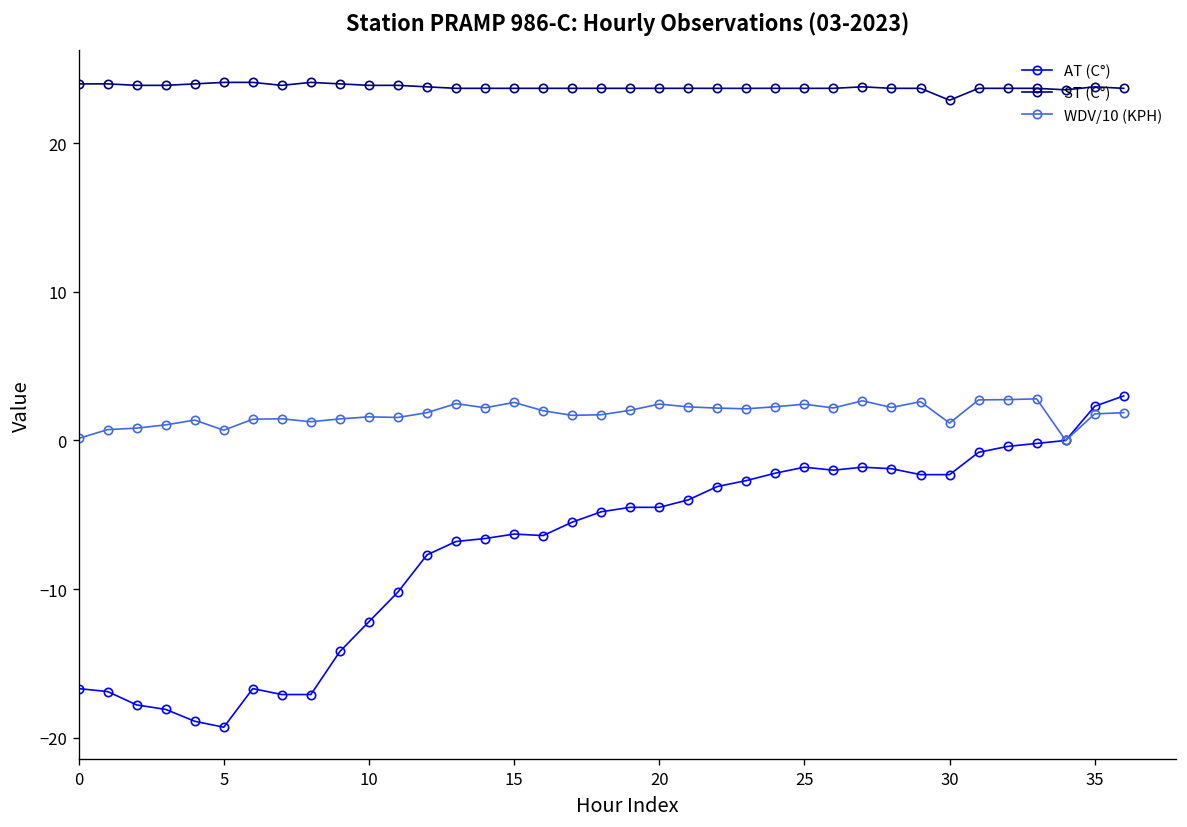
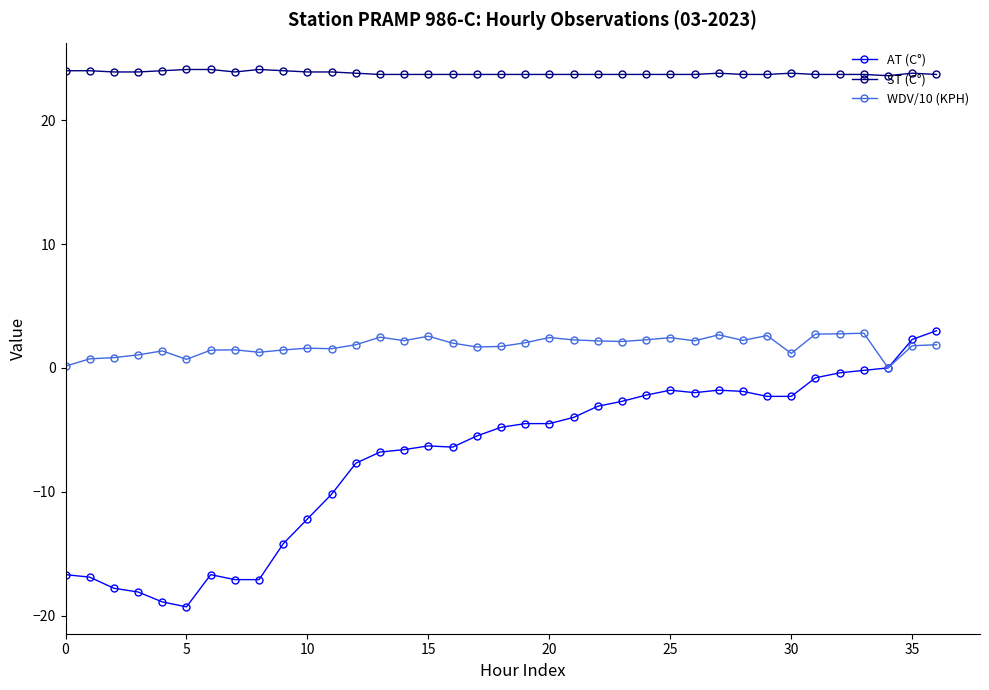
  {
    "AT (C°)": {
      "0": -16.7,
      "5": -19.3,
      "10": -12.2,
      "15": -6.3,
      "20": -4.5,
      "25": -1.8,
      "30": -2.3,
      "35": 2.3
    },
    "ST (C°)": {
      "0": 24.0,
      "5": 24.1,
      "10": 23.9,
      "15": 23.7,
      "20": 23.7,
      "25": 23.7,
-     "30": 22.9,
+     "30": 23.8,
      "35": 23.8
    },
    "WDV/10 (KPH)": {
      "0": 0.1,
      "5": 0.7,
      "10": 1.6,
      "15": 2.6,
      "20": 2.5,
      "25": 2.4,
      "30": 1.2,
      "35": 1.8
    }
  }
